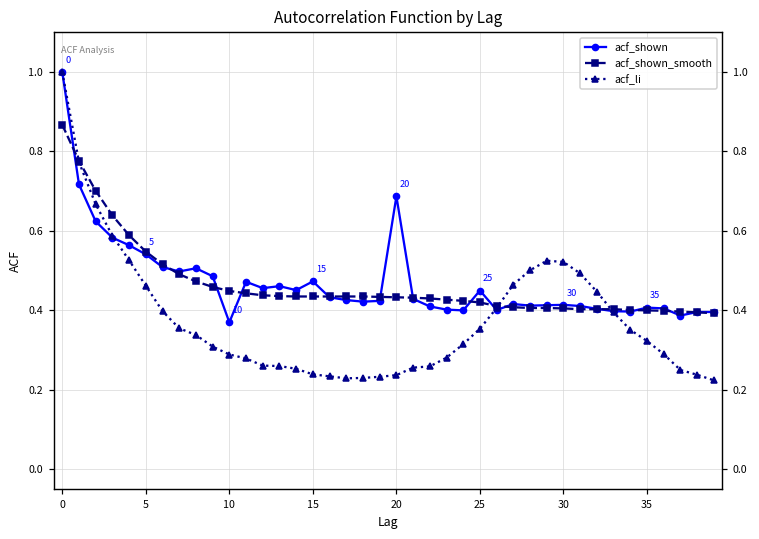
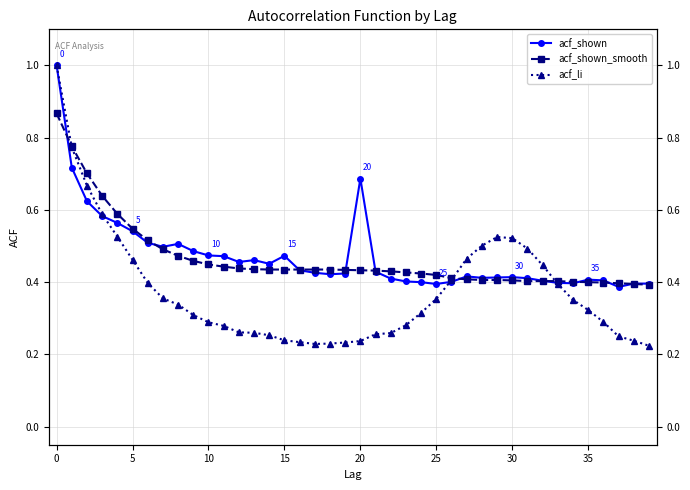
  {
    "acf_shown": {
-     "10": 0.37,
-     "25": 0.45
+     "10": 0.47,
+     "25": 0.40
    }
  }
